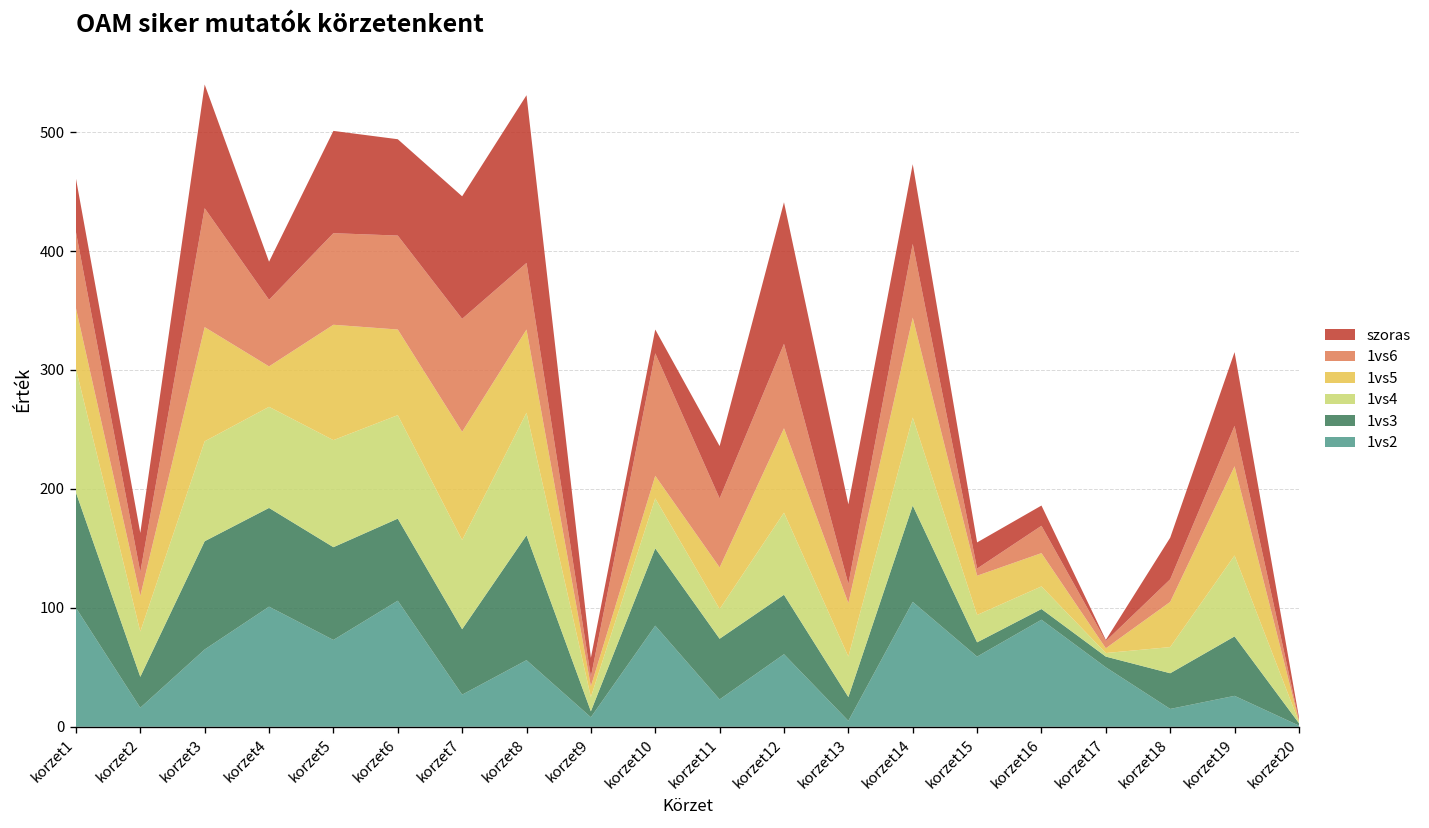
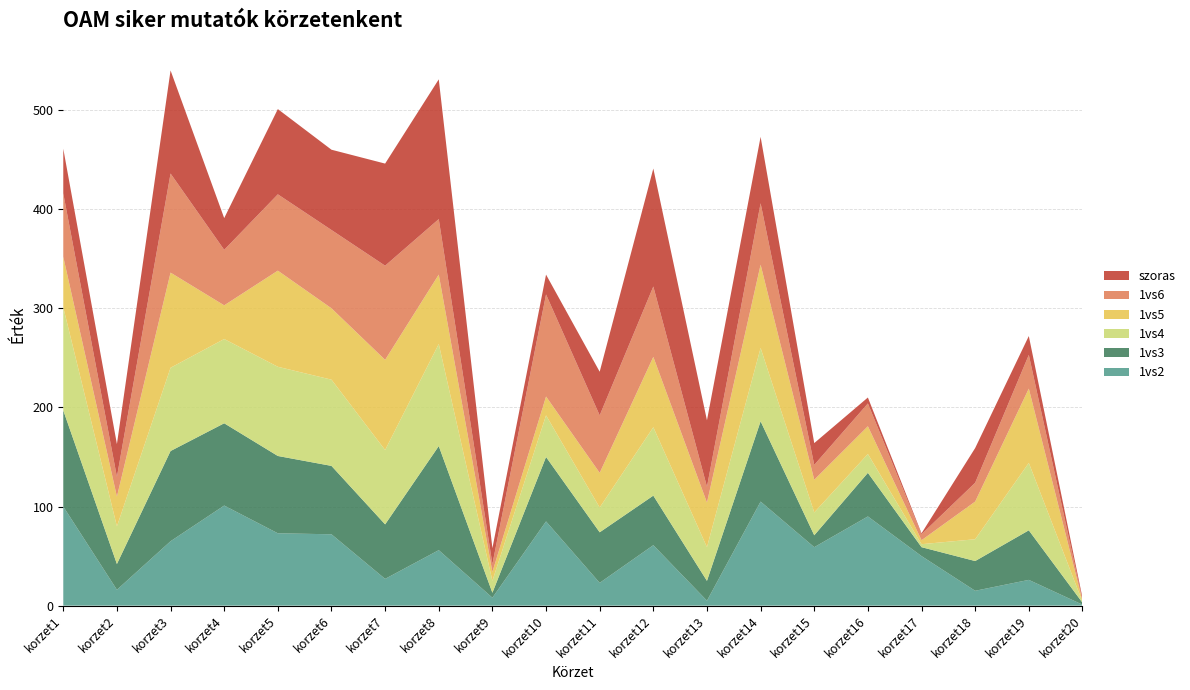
  {
    "1vs2": {
      "korzet1": 100,
      "korzet2": 20,
      "korzet3": 70,
      "korzet4": 100,
      "korzet5": 70,
-     "korzet6": 110,
+     "korzet6": 70,
      "korzet7": 30,
      "korzet8": 60,
      "korzet9": 10,
      "korzet10": 90,
      "korzet11": 20,
      "korzet12": 60,
      "korzet13": 10,
      "korzet14": 110,
      "korzet15": 60,
      "korzet16": 90,
      "korzet17": 50,
      "korzet18": 20,
      "korzet19": 30
    },
    "1vs3": {
      "korzet1": 100,
      "korzet2": 30,
      "korzet3": 90,
      "korzet4": 80,
      "korzet5": 80,
      "korzet6": 70,
      "korzet7": 60,
      "korzet8": 110,
      "korzet9": 10,
      "korzet10": 70,
      "korzet11": 50,
      "korzet12": 50,
      "korzet13": 20,
      "korzet14": 80,
      "korzet15": 10,
-     "korzet16": 10,
+     "korzet16": 40,
      "korzet17": 10,
      "korzet18": 30,
      "korzet19": 50
    },
    "1vs6": {
      "korzet1": 60,
      "korzet2": 20,
      "korzet3": 100,
      "korzet4": 60,
      "korzet5": 80,
      "korzet6": 80,
      "korzet7": 100,
      "korzet8": 60,
      "korzet9": 10,
      "korzet10": 100,
      "korzet11": 60,
      "korzet12": 70,
      "korzet13": 20,
      "korzet14": 60,
-     "korzet15": 10,
+     "korzet15": 20,
      "korzet16": 20,
      "korzet18": 20,
      "korzet19": 30
    },
    "szoras": {
      "korzet1": 50,
      "korzet2": 30,
      "korzet3": 100,
      "korzet4": 30,
      "korzet5": 90,
      "korzet6": 80,
      "korzet7": 100,
      "korzet8": 140,
      "korzet9": 20,
      "korzet10": 20,
      "korzet11": 40,
      "korzet12": 120,
      "korzet13": 70,
      "korzet14": 70,
      "korzet15": 20,
-     "korzet16": 20,
+     "korzet16": 10,
      "korzet18": 40,
-     "korzet19": 60
+     "korzet19": 20
    }
  }
